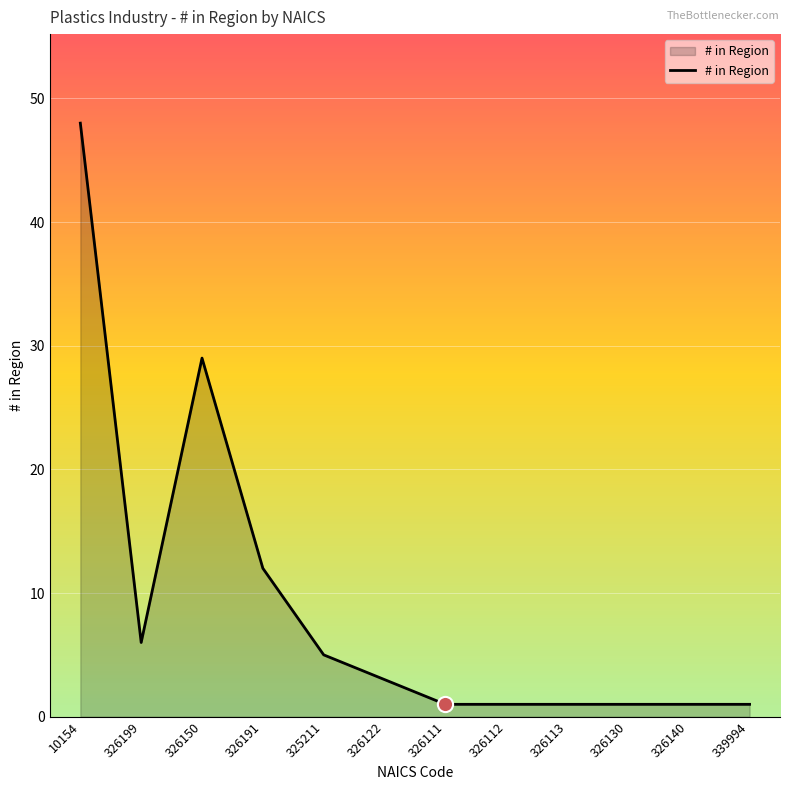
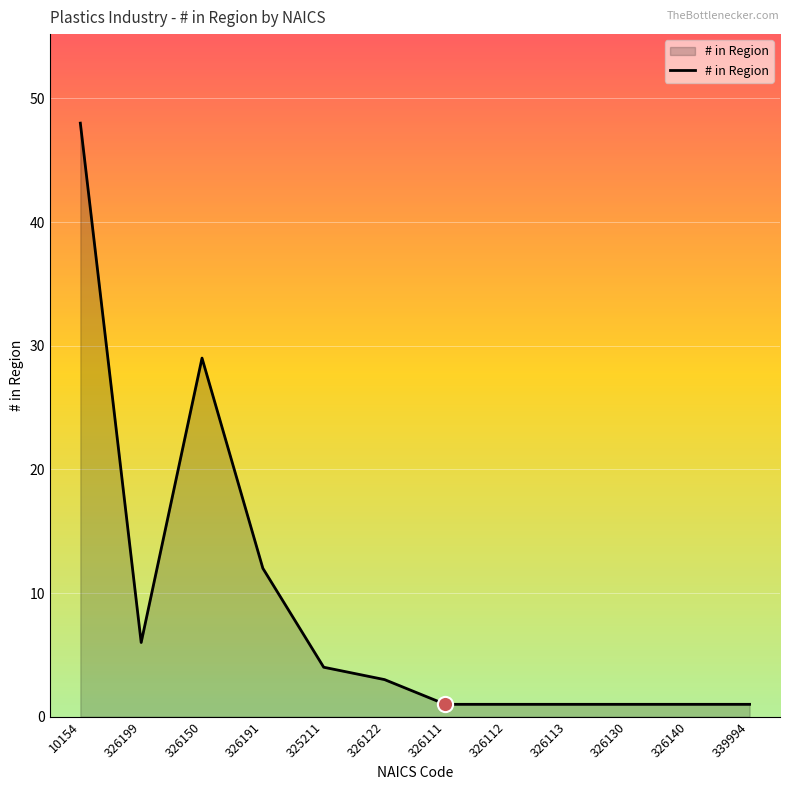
  {
    "# in Region": {
      "10154": 48,
      "326199": 6,
      "326150": 29,
      "326191": 12,
-     "325211": 5,
+     "325211": 4,
      "326122": 3,
      "326112": 1,
      "326113": 1,
      "326130": 1,
      "326140": 1,
      "339994": 1
    }
  }
